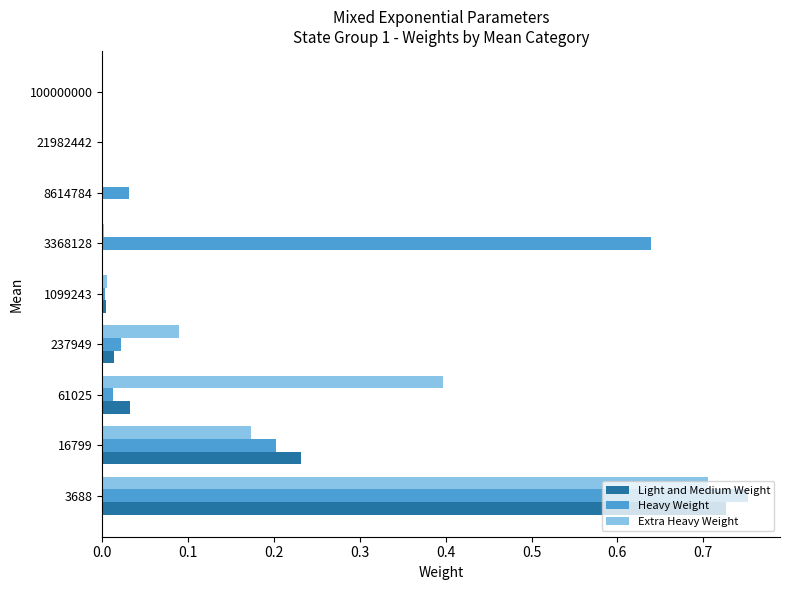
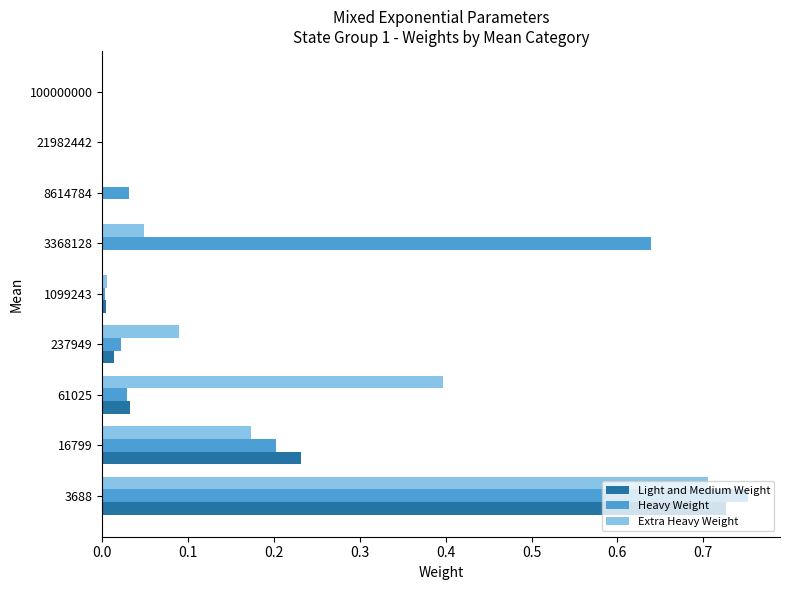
  {
    "Light and Medium Weight": {
      "1099243": 0.00,
      "237949": 0.01,
      "61025": 0.03,
      "16799": 0.23
    },
    "Heavy Weight": {
      "8614784": 0.03,
      "3368128": 0.64,
      "1099243": 0.00,
      "237949": 0.02,
-     "61025": 0.01,
+     "61025": 0.03,
      "16799": 0.20
    },
    "Extra Heavy Weight": {
-     "3368128": 0.00,
+     "3368128": 0.05,
      "1099243": 0.01,
      "237949": 0.09,
      "61025": 0.40,
      "16799": 0.17
    }
  }
